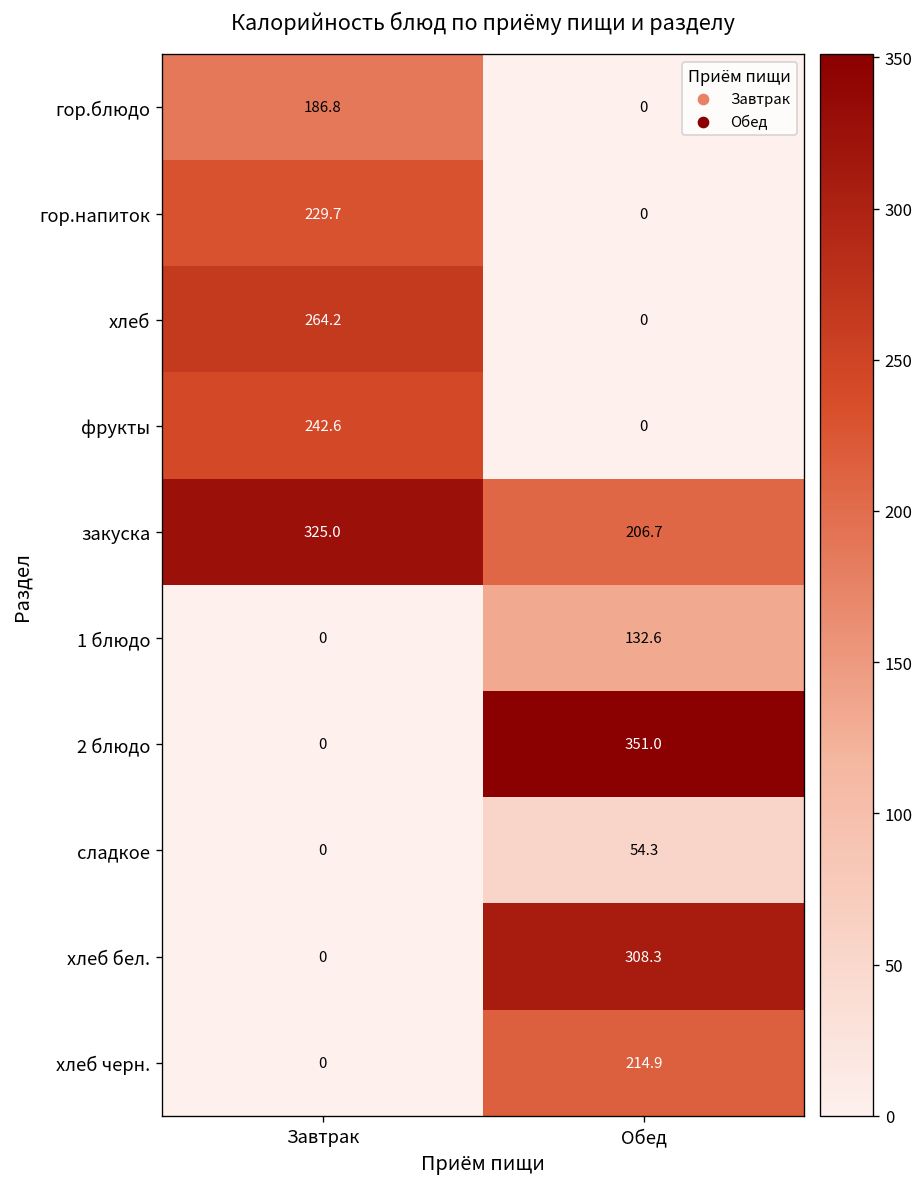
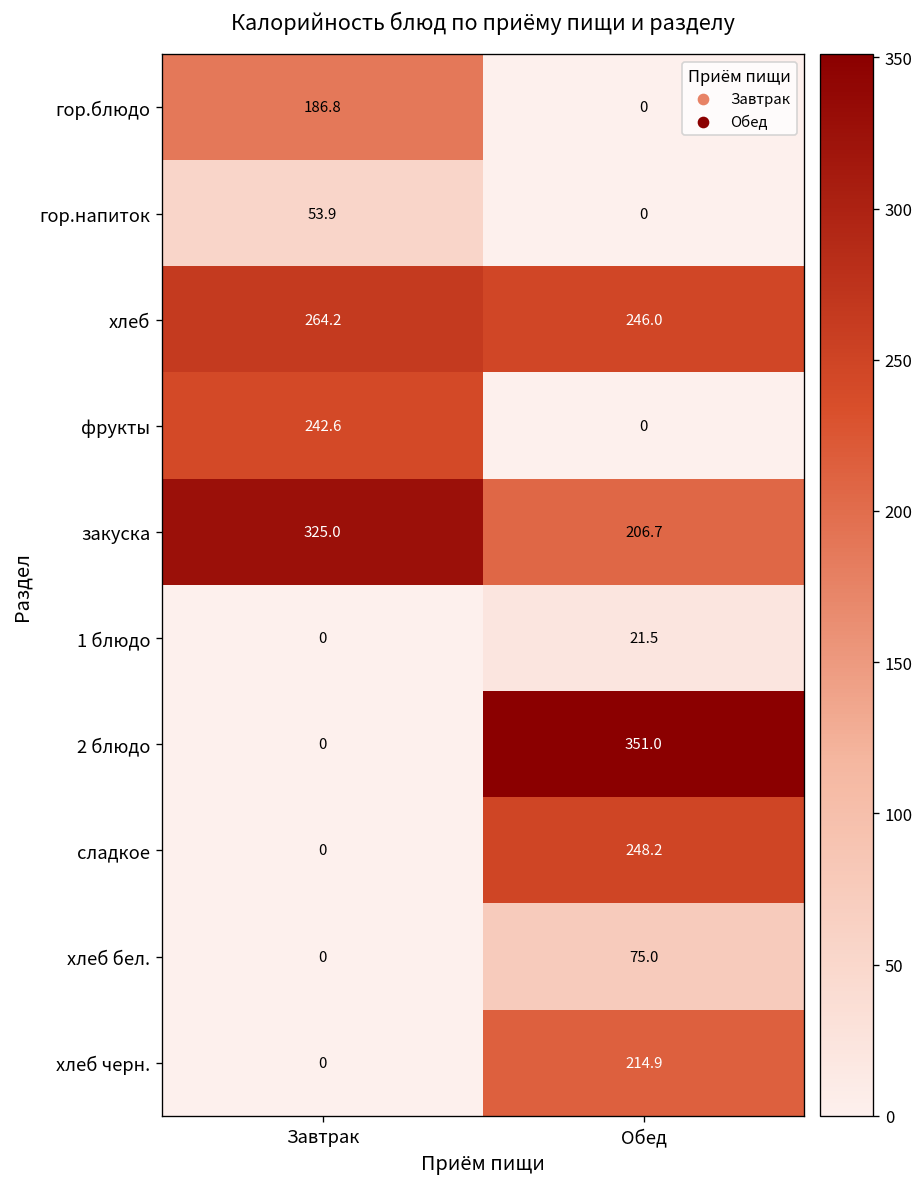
  {
    "гор.блюдо": {
      "Завтрак": 186.8,
      "Обед": 0
    },
    "гор.напиток": {
-     "Завтрак": 229.7,
+     "Завтрак": 53.9,
      "Обед": 0
    },
    "хлеб": {
      "Завтрак": 264.2,
-     "Обед": 0
+     "Обед": 246.0
    },
    "фрукты": {
      "Завтрак": 242.6,
      "Обед": 0
    },
    "закуска": {
      "Завтрак": 325.0,
      "Обед": 206.7
    },
    "1 блюдо": {
      "Завтрак": 0,
-     "Обед": 132.6
+     "Обед": 21.5
    },
    "2 блюдо": {
      "Завтрак": 0,
      "Обед": 351.0
    },
    "сладкое": {
      "Завтрак": 0,
-     "Обед": 54.3
+     "Обед": 248.2
    },
    "хлеб бел.": {
      "Завтрак": 0,
-     "Обед": 308.3
+     "Обед": 75.0
    },
    "хлеб черн.": {
      "Завтрак": 0,
      "Обед": 214.9
    }
  }
